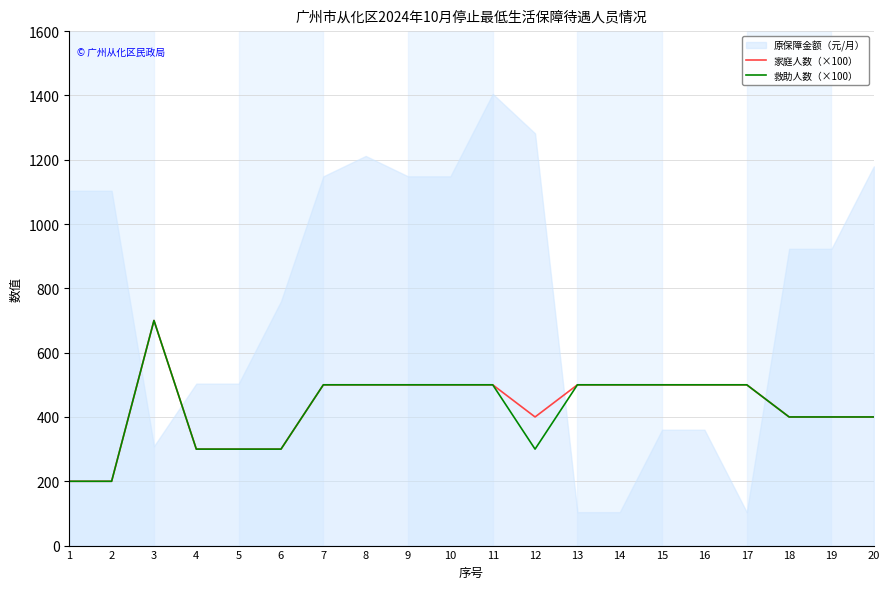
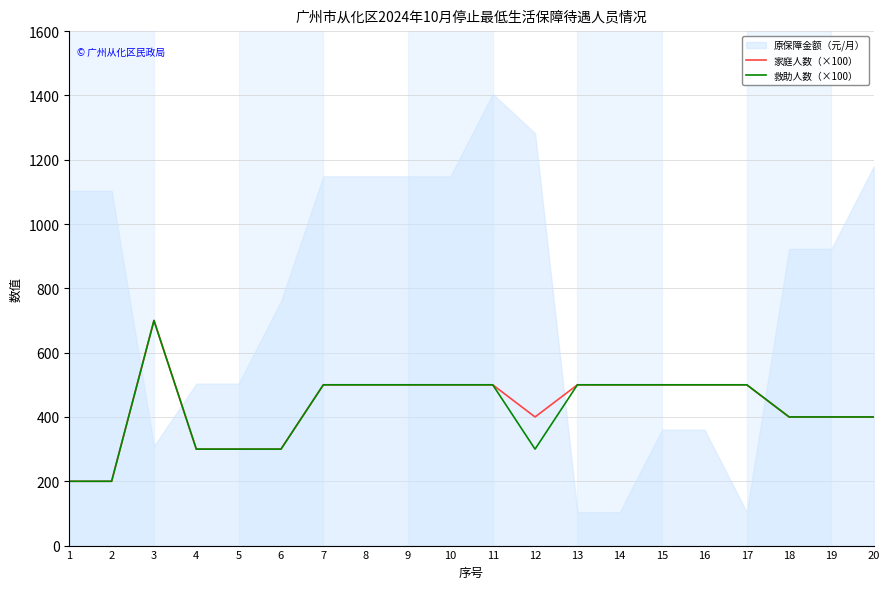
  {
    "原保障金额（元/月）": {
      "1": 1100,
      "2": 1100,
      "3": 310,
      "4": 500,
      "5": 500,
      "6": 760,
      "7": 1150,
-     "8": 1210,
+     "8": 1150,
      "9": 1150,
      "10": 1150,
      "11": 1400,
      "12": 1280,
      "13": 100,
      "14": 100,
      "15": 360,
      "16": 360,
      "17": 100,
      "18": 920,
      "19": 920,
      "20": 1180
    },
    "家庭人数（×100）": {
      "12": 400
    },
    "救助人数（×100）": {
      "12": 300
    }
  }
